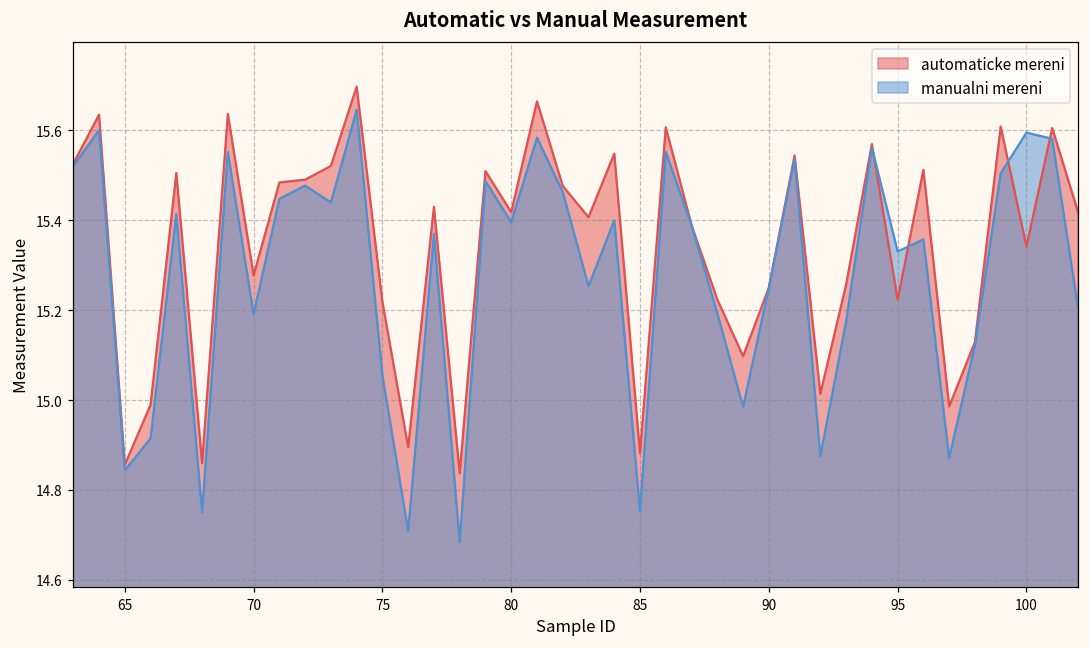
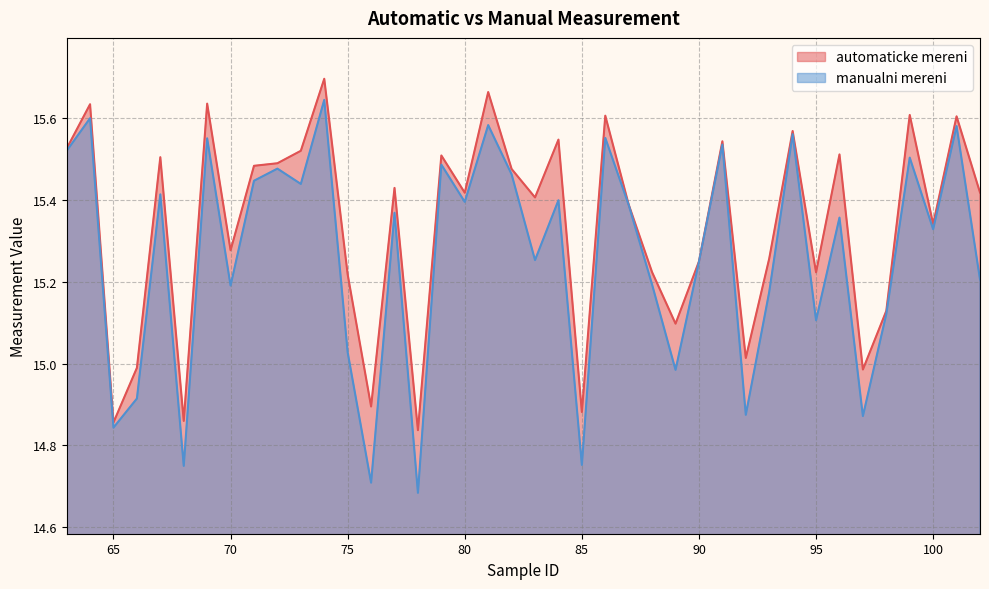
  {
    "automaticke mereni": {
      "65": 14.86,
      "70": 15.28,
      "75": 15.22,
      "80": 15.42,
      "85": 14.88,
      "95": 15.22,
      "100": 15.34
    },
    "manualni mereni": {
      "65": 14.84,
      "70": 15.19,
-     "75": 15.05,
+     "75": 15.03,
      "80": 15.40,
      "85": 14.75,
-     "95": 15.33,
-     "100": 15.59
+     "95": 15.11,
+     "100": 15.33
    }
  }
